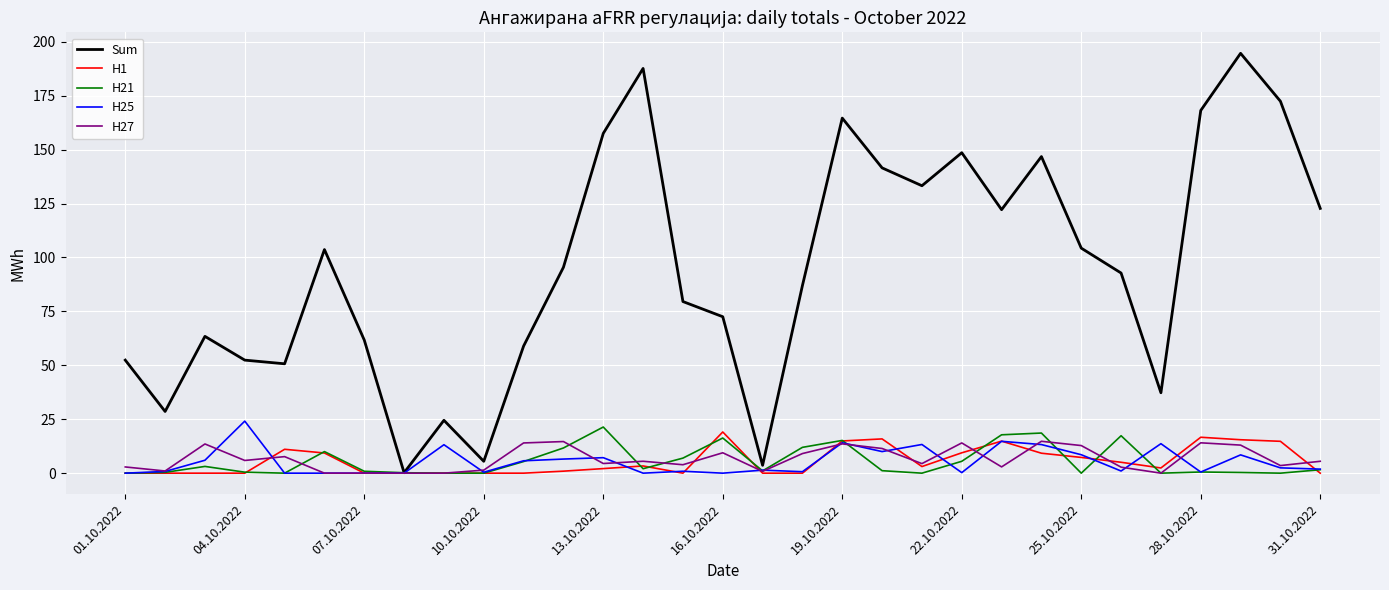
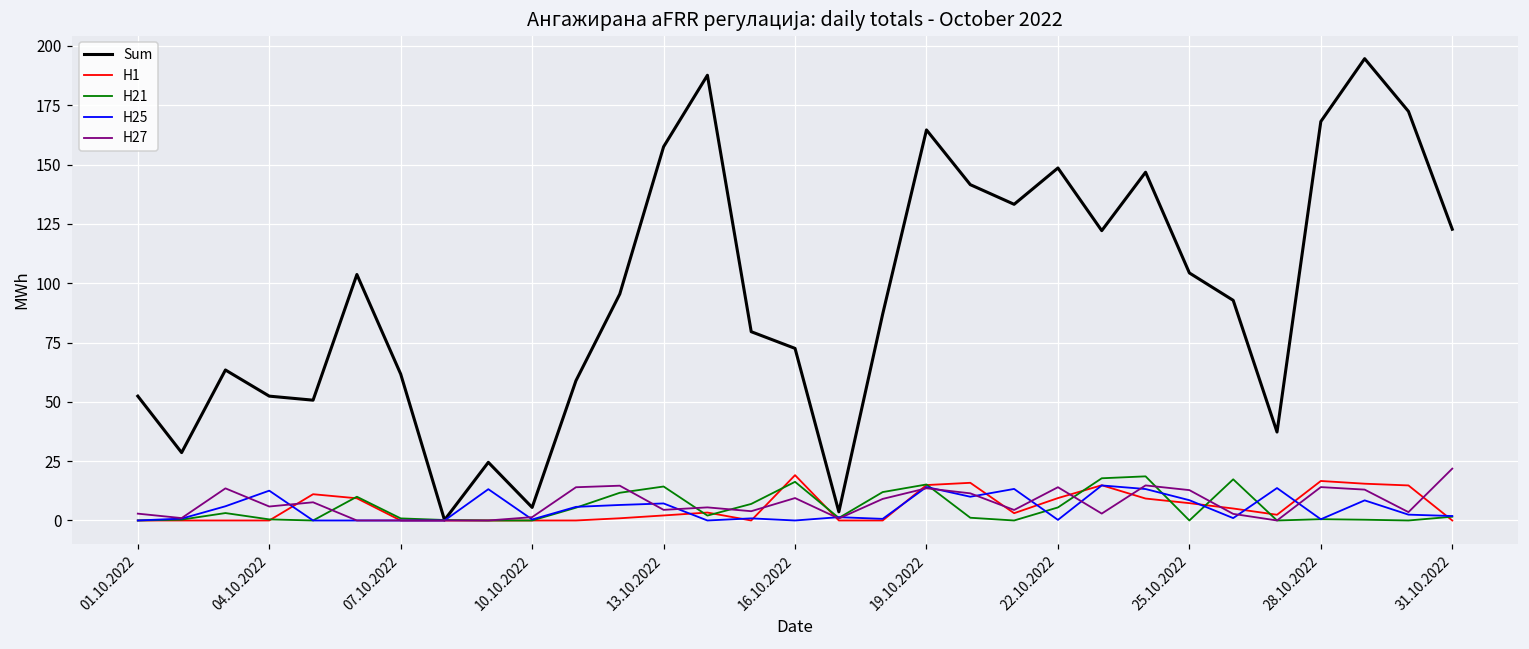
  {
    "Sum": {
      "01.10.2022": 52,
      "04.10.2022": 52,
      "07.10.2022": 62,
      "10.10.2022": 6,
      "13.10.2022": 158,
      "16.10.2022": 73,
      "19.10.2022": 165,
      "22.10.2022": 149,
      "25.10.2022": 104,
      "28.10.2022": 168,
      "31.10.2022": 123
    },
    "H1": {
      "13.10.2022": 2,
      "16.10.2022": 19,
      "22.10.2022": 9,
      "25.10.2022": 7,
      "28.10.2022": 17,
      "31.10.2022": 0
    },
    "H21": {
-     "13.10.2022": 21,
+     "13.10.2022": 14,
      "16.10.2022": 16,
      "22.10.2022": 6,
      "25.10.2022": 0
    },
    "H25": {
-     "04.10.2022": 24,
+     "04.10.2022": 13,
      "13.10.2022": 7,
      "16.10.2022": 0,
      "22.10.2022": 0,
      "25.10.2022": 9
    },
    "H27": {
      "01.10.2022": 3,
      "04.10.2022": 6,
      "13.10.2022": 4,
      "16.10.2022": 9,
      "22.10.2022": 14,
      "25.10.2022": 13,
      "28.10.2022": 14,
-     "31.10.2022": 6
+     "31.10.2022": 22
    }
  }
